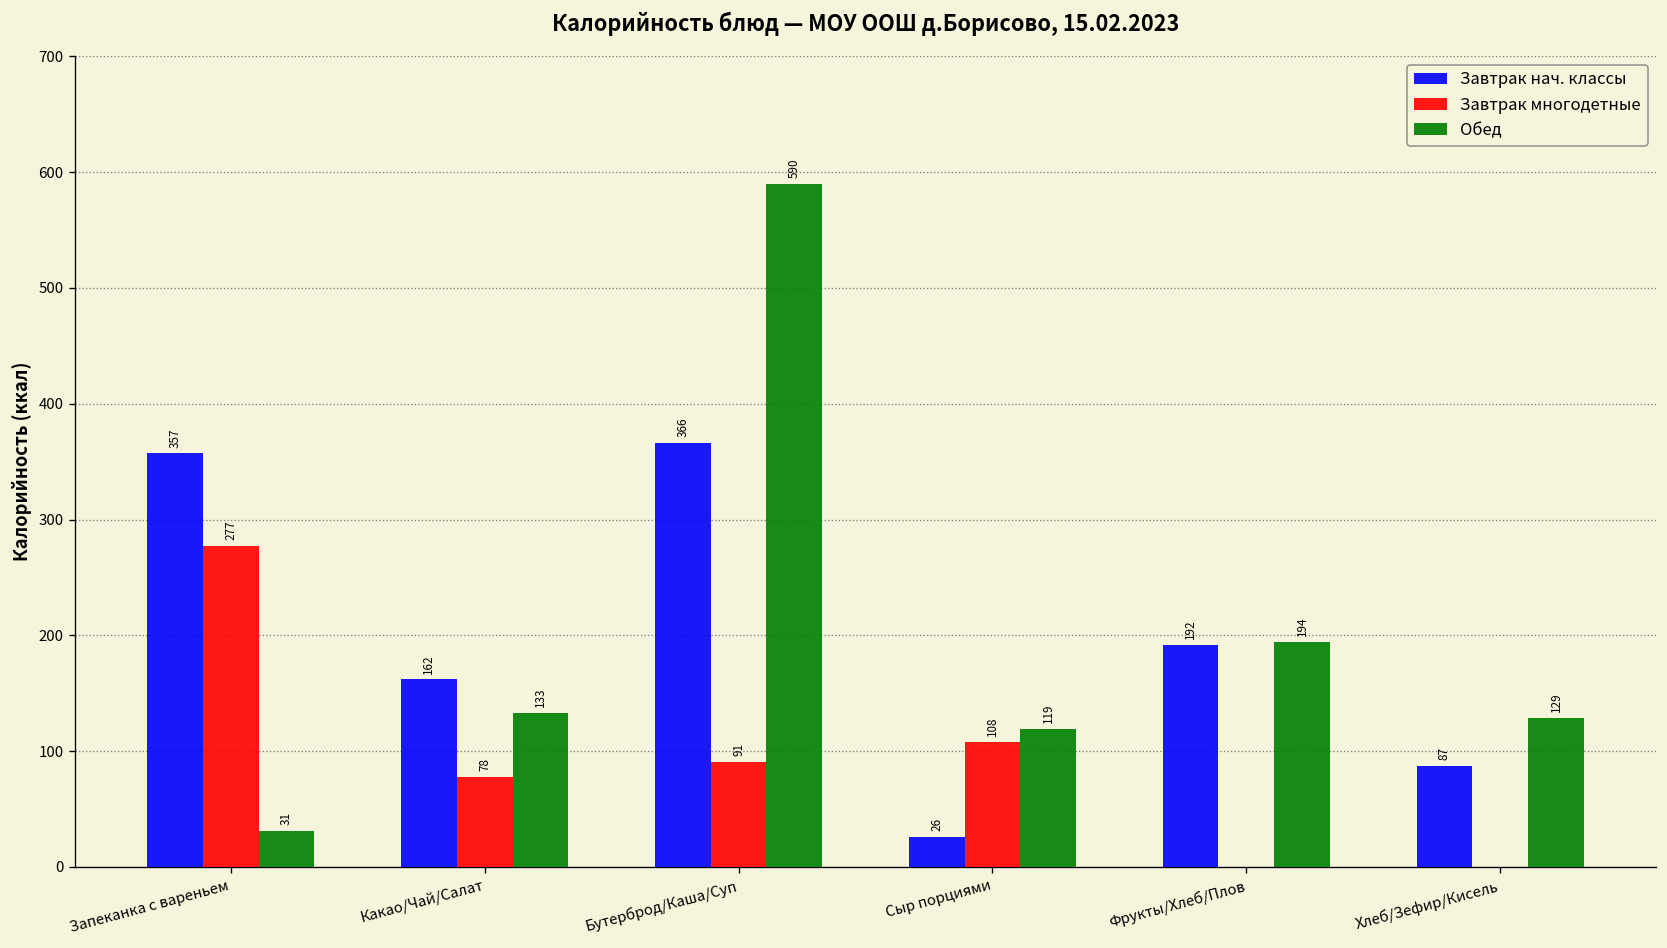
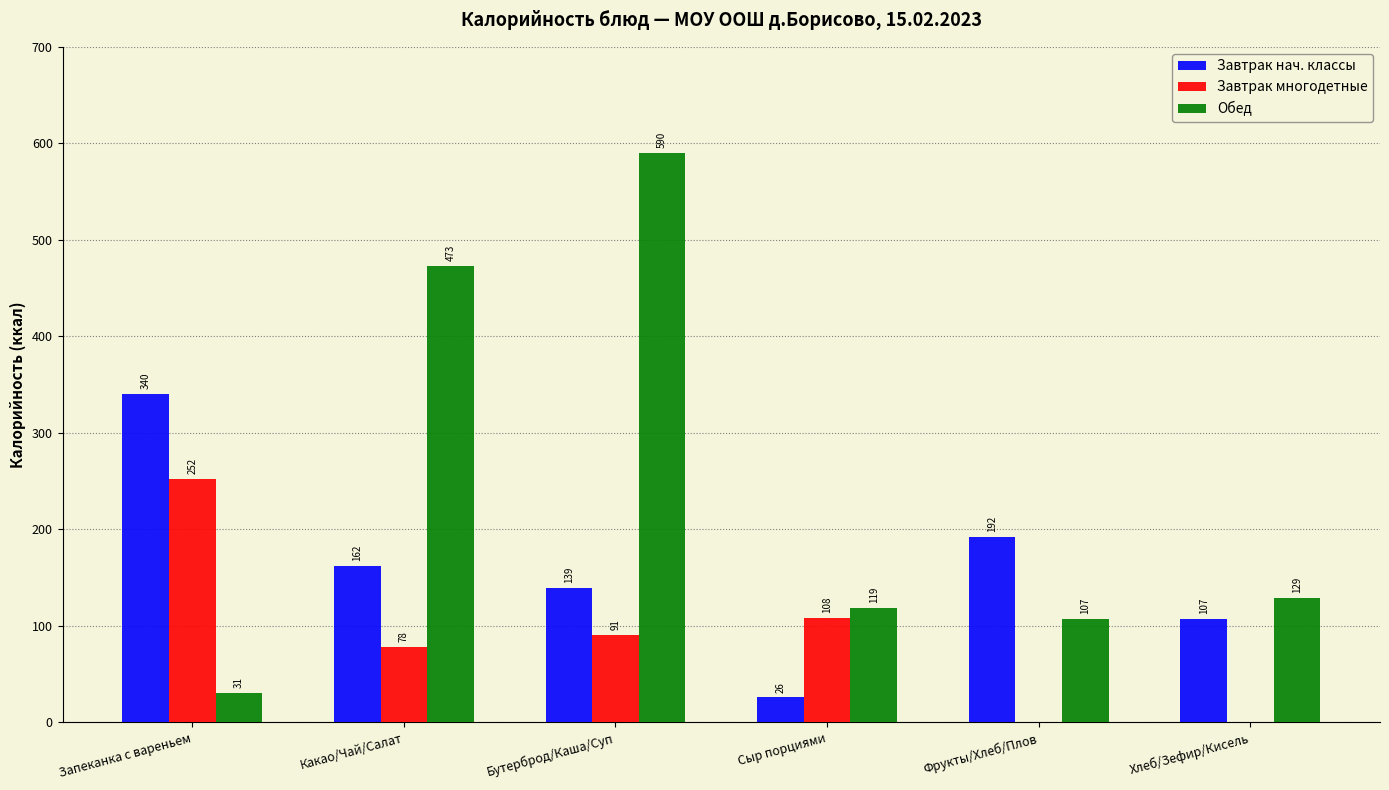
  {
    "Завтрак нач. классы": {
-     "Запеканка с вареньем": 357,
+     "Запеканка с вареньем": 340,
      "Какао/Чай/Салат": 162,
-     "Бутерброд/Каша/Суп": 366,
+     "Бутерброд/Каша/Суп": 139,
      "Сыр порциями": 26,
      "Фрукты/Хлеб/Плов": 192,
-     "Хлеб/Зефир/Кисель": 87
+     "Хлеб/Зефир/Кисель": 107
    },
    "Завтрак многодетные": {
-     "Запеканка с вареньем": 277,
+     "Запеканка с вареньем": 252,
      "Какао/Чай/Салат": 78,
      "Бутерброд/Каша/Суп": 91,
      "Сыр порциями": 108
    },
    "Обед": {
      "Запеканка с вареньем": 31,
-     "Какао/Чай/Салат": 133,
+     "Какао/Чай/Салат": 473,
      "Бутерброд/Каша/Суп": 590,
      "Сыр порциями": 119,
-     "Фрукты/Хлеб/Плов": 194,
+     "Фрукты/Хлеб/Плов": 107,
      "Хлеб/Зефир/Кисель": 129
    }
  }
